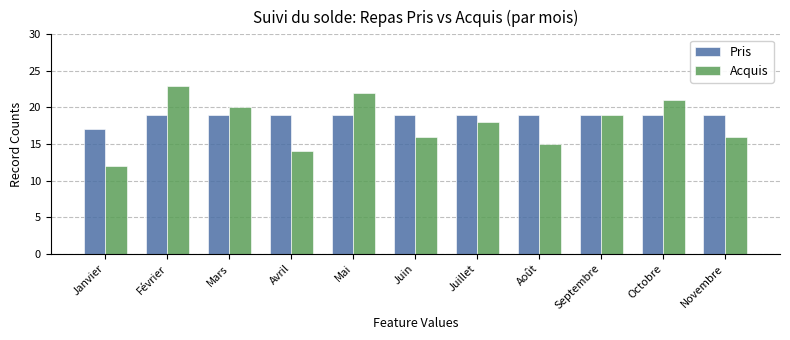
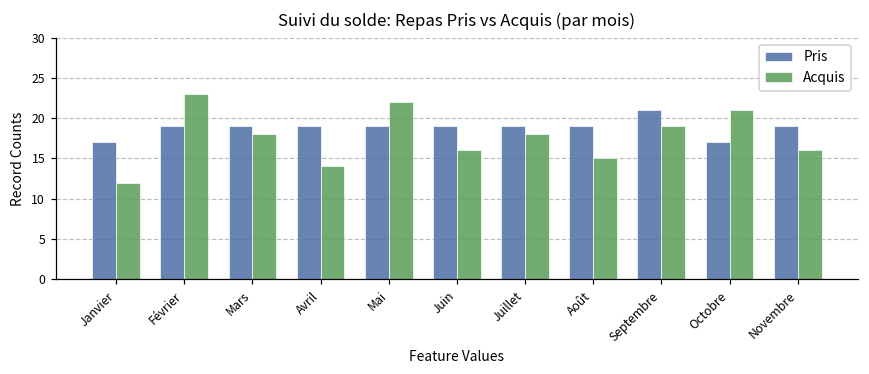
  {
    "Pris": {
      "Janvier": 17,
      "Février": 19,
      "Mars": 19,
      "Avril": 19,
      "Mai": 19,
      "Juin": 19,
      "Juillet": 19,
      "Août": 19,
-     "Septembre": 19,
-     "Octobre": 19,
+     "Septembre": 21,
+     "Octobre": 17,
      "Novembre": 19
    },
    "Acquis": {
      "Janvier": 12,
      "Février": 23,
-     "Mars": 20,
+     "Mars": 18,
      "Avril": 14,
      "Mai": 22,
      "Juin": 16,
      "Juillet": 18,
      "Août": 15,
      "Septembre": 19,
      "Octobre": 21,
      "Novembre": 16
    }
  }
